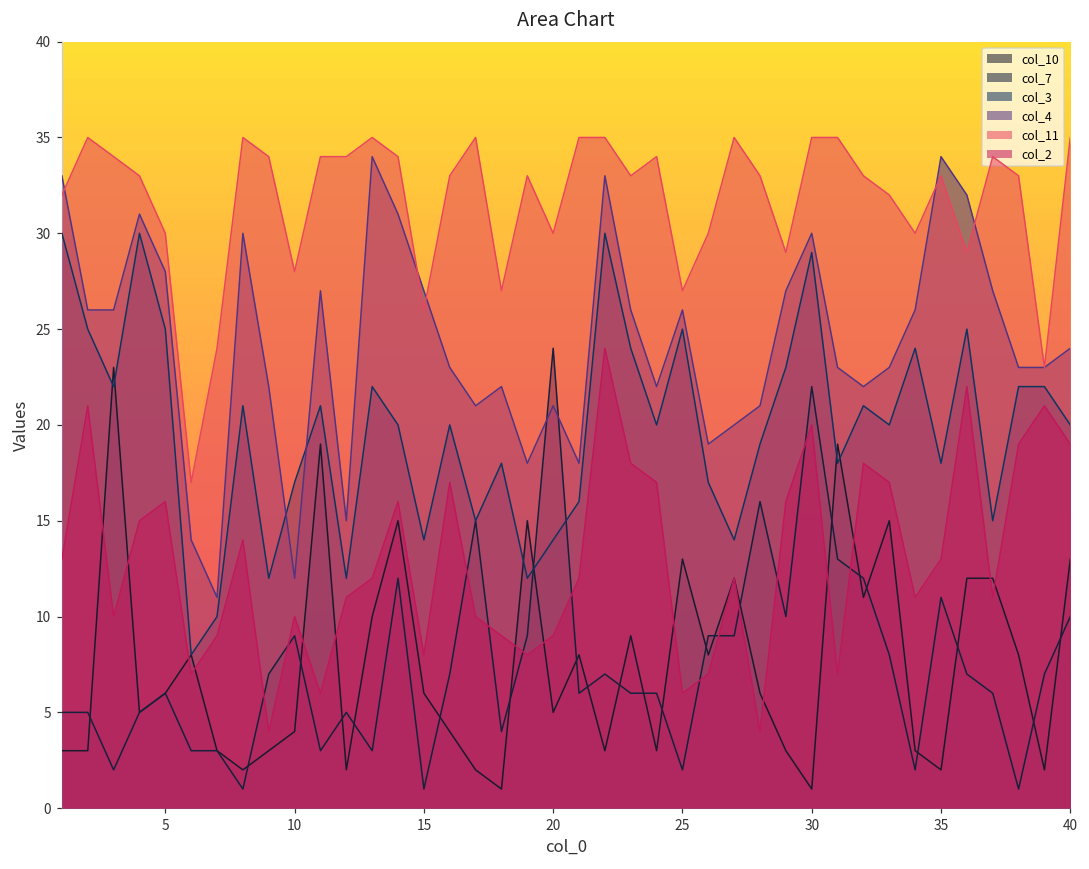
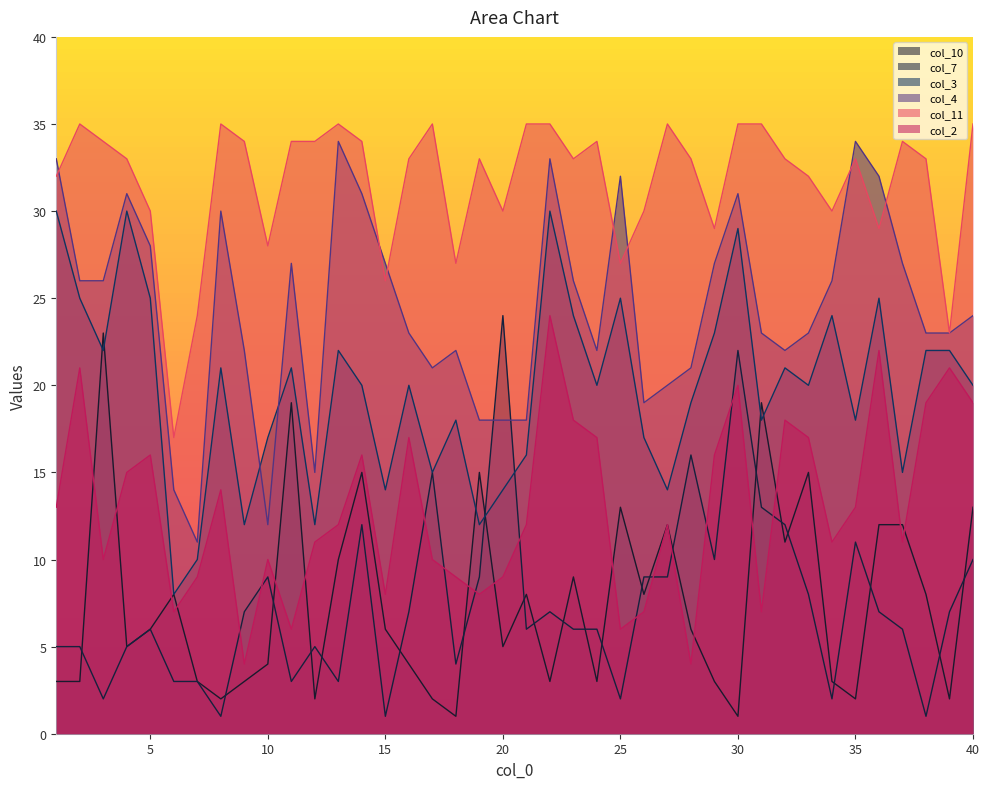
  {
    "col_4": {
      "5": 28,
      "10": 12,
      "15": 27,
-     "20": 21,
-     "25": 26,
-     "30": 30,
+     "20": 18,
+     "25": 32,
+     "30": 31,
      "35": 34,
      "40": 24
    }
  }
